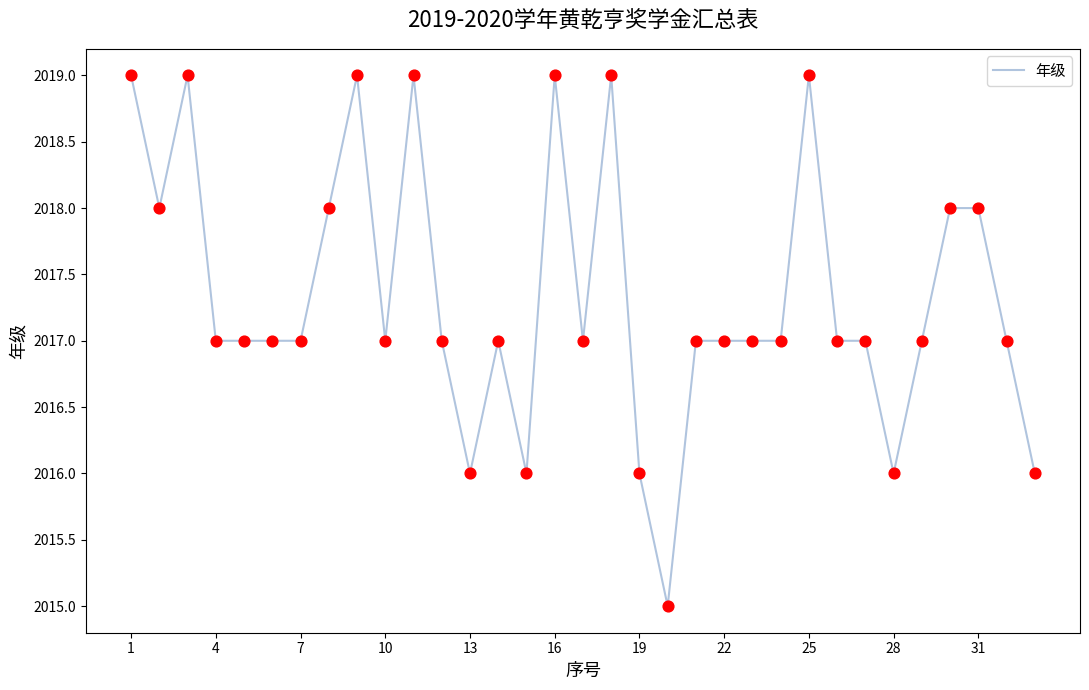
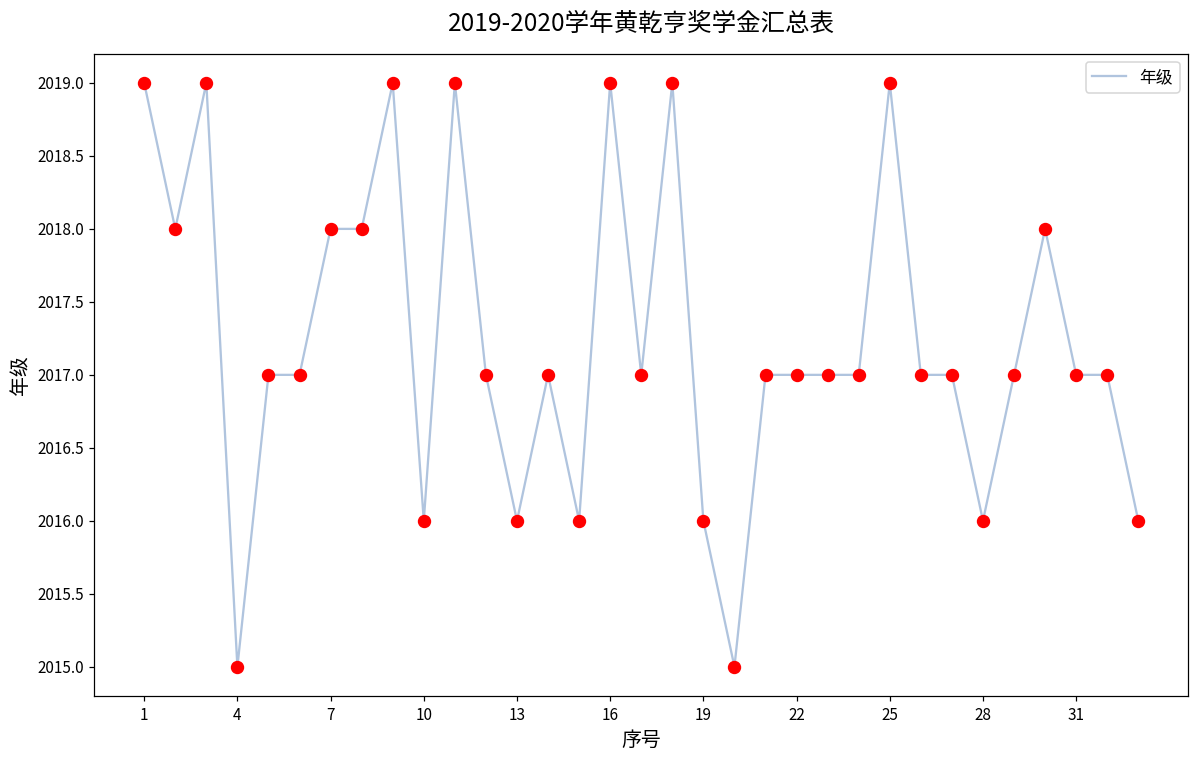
  {
    "1": 2019,
-   "4": 2017,
-   "7": 2017,
-   "10": 2017,
+   "4": 2015,
+   "7": 2018,
+   "10": 2016,
    "13": 2016,
    "16": 2019,
    "19": 2016,
    "22": 2017,
    "25": 2019,
    "28": 2016,
-   "31": 2018
+   "31": 2017
  }
